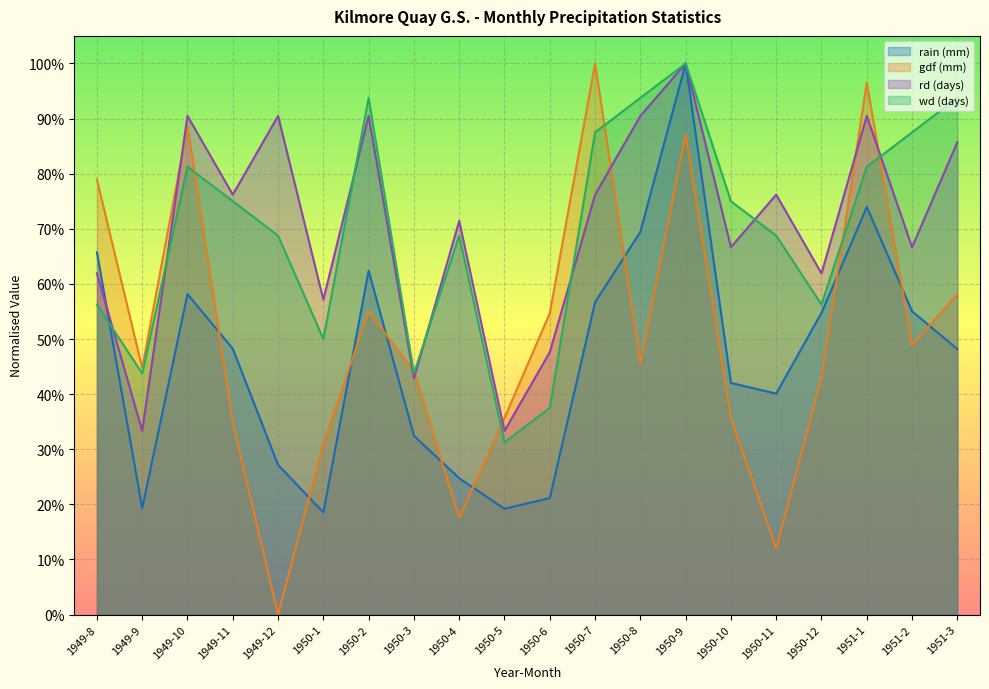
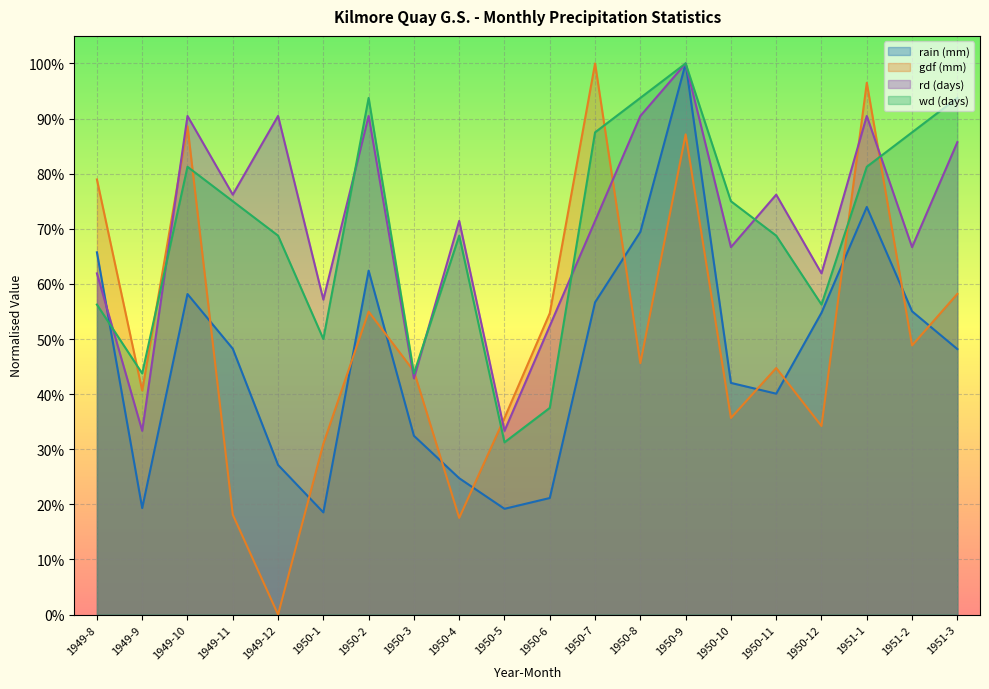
  {
    "gdf (mm)": {
      "1949-8": "79%",
-     "1949-9": "45%",
+     "1949-9": "41%",
      "1949-10": "89%",
-     "1949-11": "35%",
+     "1949-11": "18%",
      "1949-12": "0%",
      "1950-1": "31%",
      "1950-2": "55%",
      "1950-4": "18%",
      "1950-5": "36%",
      "1950-6": "55%",
      "1950-7": "100%",
      "1950-8": "46%",
      "1950-9": "87%",
      "1950-10": "36%",
-     "1950-11": "12%",
-     "1950-12": "43%",
+     "1950-11": "45%",
+     "1950-12": "34%",
      "1951-1": "96%",
      "1951-2": "49%",
      "1951-3": "58%"
    },
    "rd (days)": {
      "1949-8": "62%",
      "1949-9": "33%",
      "1949-10": "90%",
      "1949-11": "76%",
      "1949-12": "90%",
      "1950-1": "57%",
      "1950-2": "90%",
      "1950-3": "43%",
      "1950-4": "71%",
      "1950-5": "33%",
-     "1950-6": "48%",
-     "1950-7": "76%",
+     "1950-6": "52%",
+     "1950-7": "71%",
      "1950-8": "90%",
      "1950-10": "67%",
      "1950-11": "76%",
      "1950-12": "62%",
      "1951-1": "90%",
      "1951-2": "67%",
      "1951-3": "86%"
    }
  }
